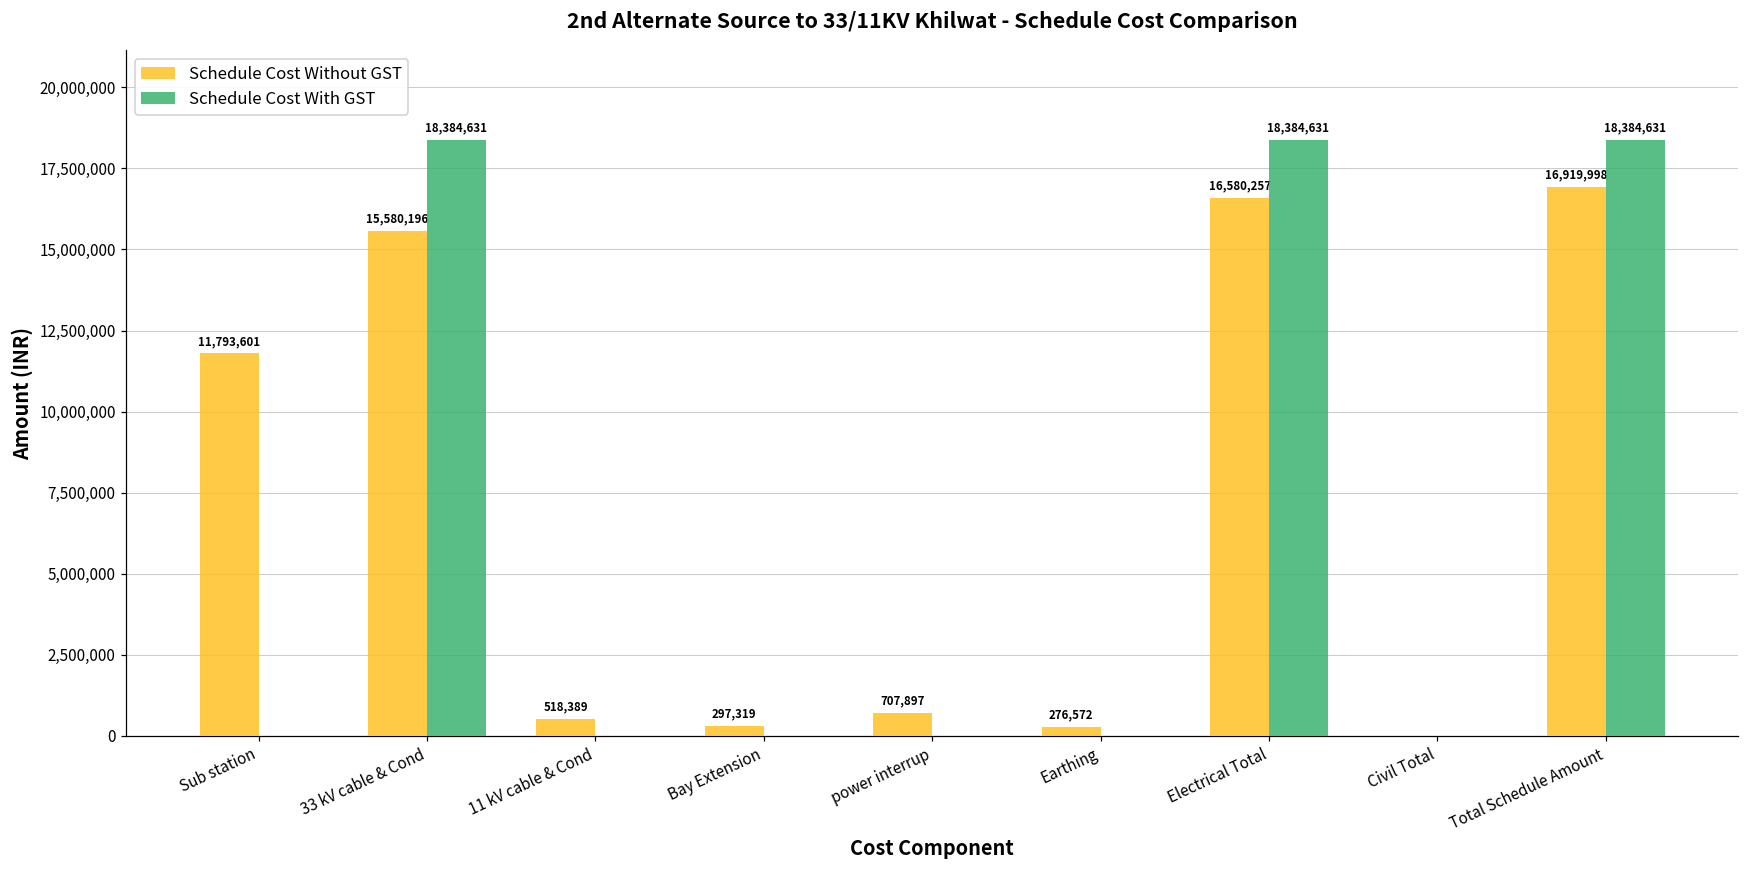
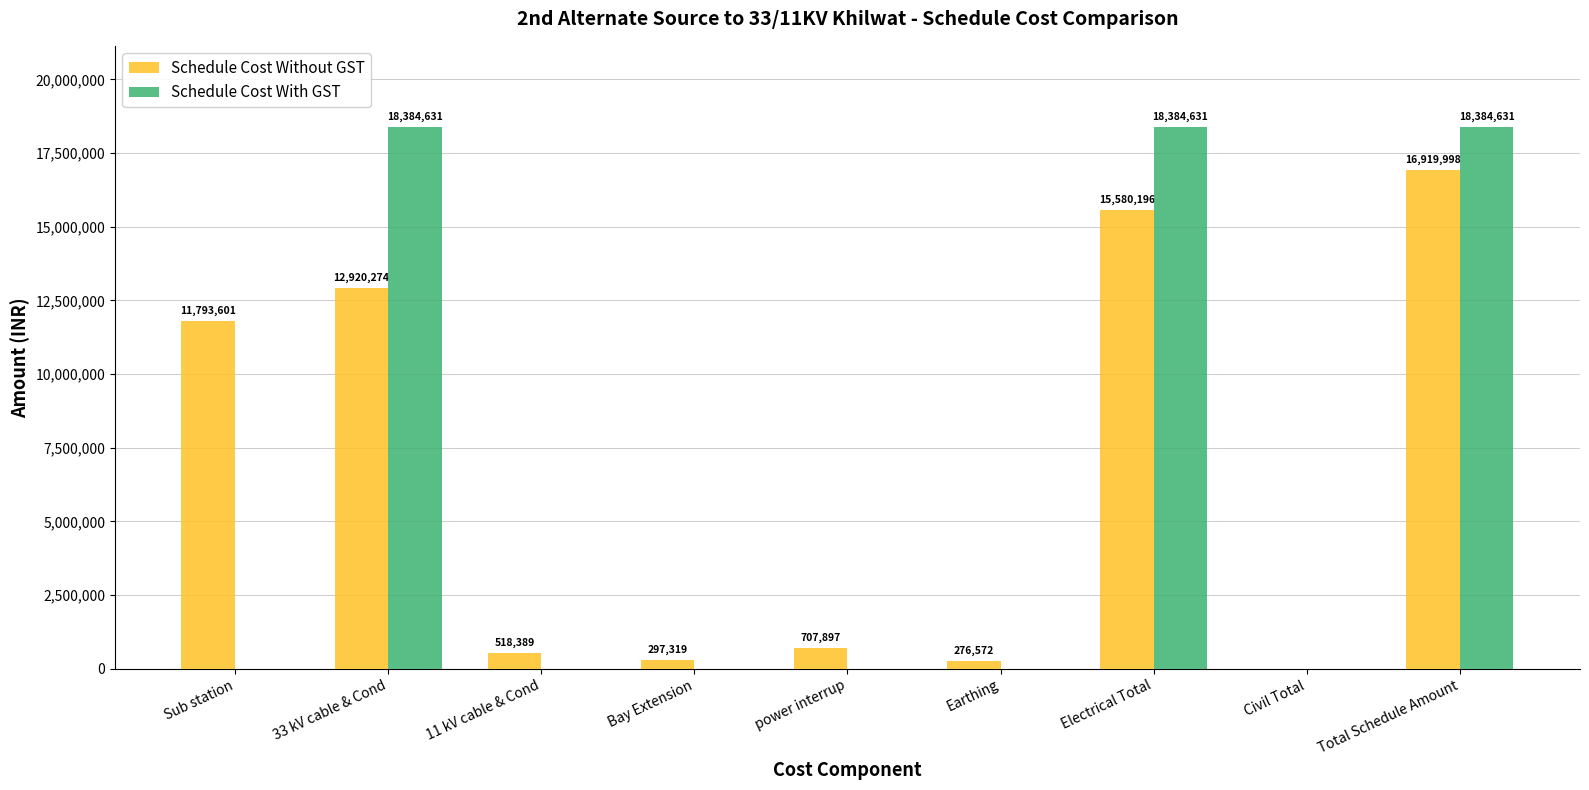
  {
    "Schedule Cost Without GST": {
      "Sub station": "11,793,601",
-     "33 kV cable & Cond": "15,580,196",
+     "33 kV cable & Cond": "12,920,274",
      "11 kV cable & Cond": "518,389",
      "Bay Extension": "297,319",
      "power interrup": "707,897",
      "Earthing": "276,572",
-     "Electrical Total": "16,580,257",
+     "Electrical Total": "15,580,196",
      "Total Schedule Amount": "16,919,998"
    },
    "Schedule Cost With GST": {
      "33 kV cable & Cond": "18,384,631",
      "Electrical Total": "18,384,631",
      "Total Schedule Amount": "18,384,631"
    }
  }
